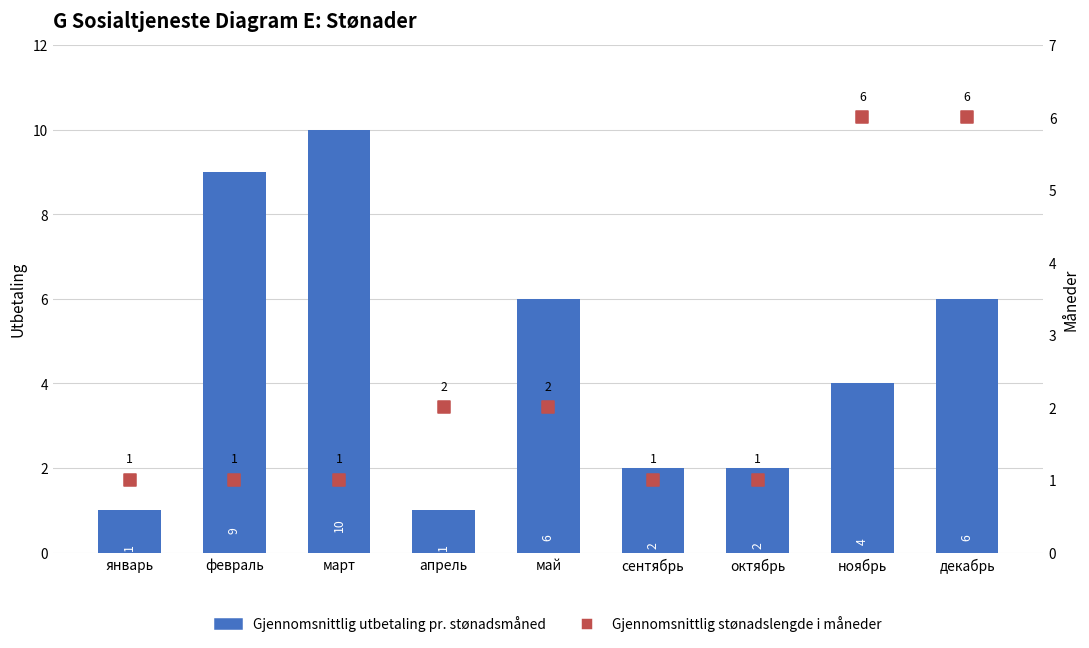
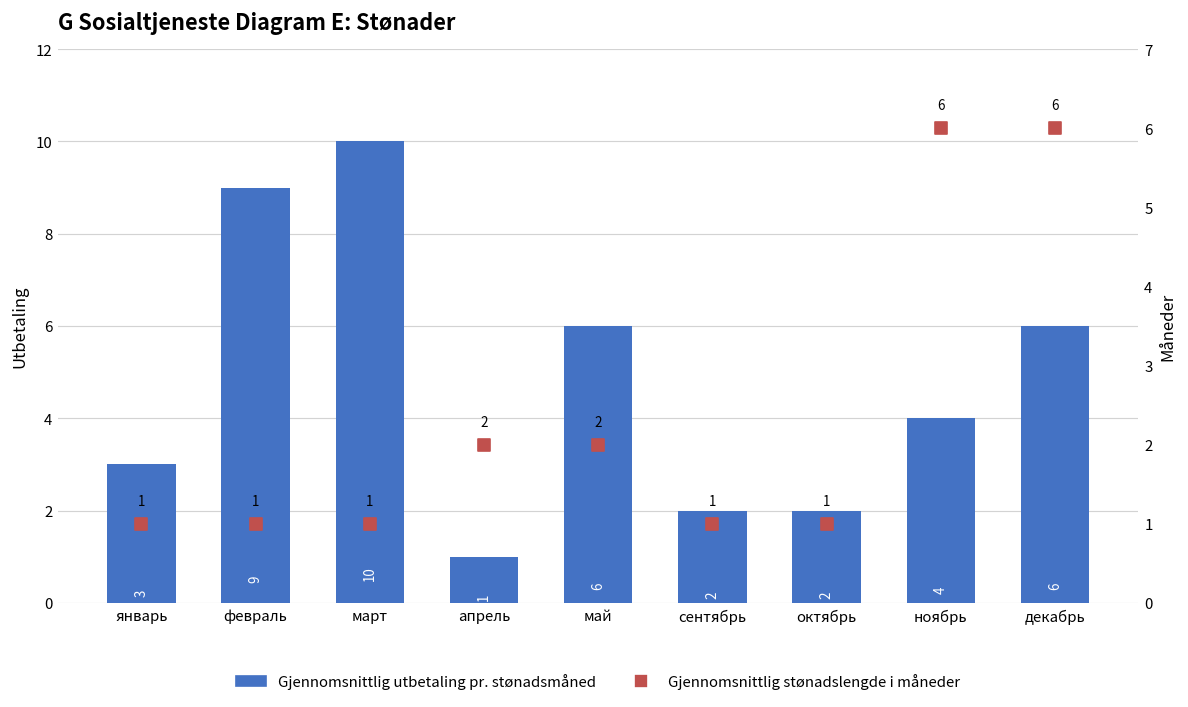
  {
    "Gjennomsnittlig utbetaling pr. stønadsmåned": {
-     "январь": 1,
+     "январь": 3,
      "февраль": 9,
      "март": 10,
      "апрель": 1,
      "май": 6,
      "сентябрь": 2,
      "октябрь": 2,
      "ноябрь": 4,
      "декабрь": 6
    }
  }
